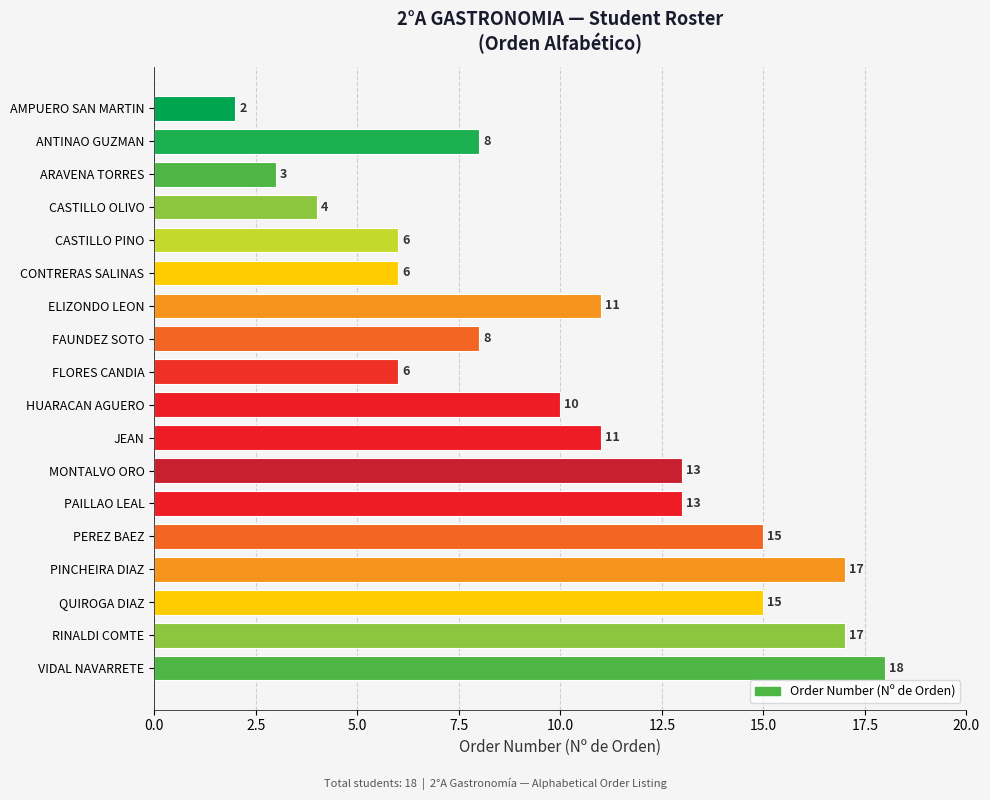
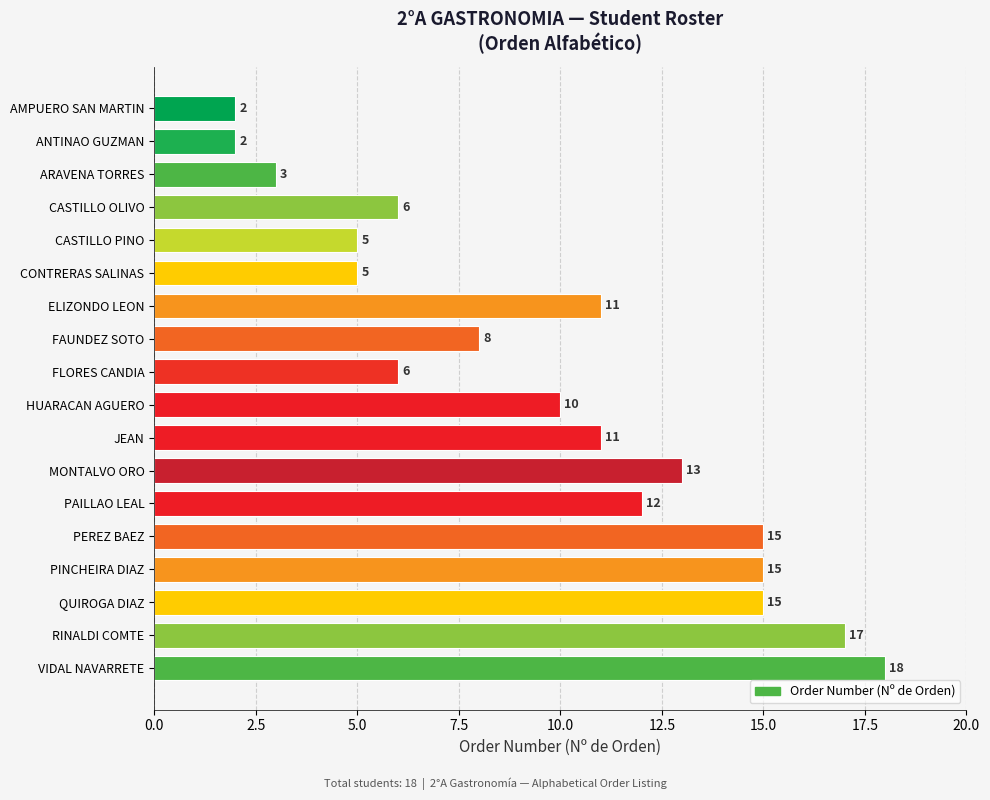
  {
    "AMPUERO SAN MARTIN": 2,
-   "ANTINAO GUZMAN": 8,
+   "ANTINAO GUZMAN": 2,
    "ARAVENA TORRES": 3,
-   "CASTILLO OLIVO": 4,
-   "CASTILLO PINO": 6,
-   "CONTRERAS SALINAS": 6,
+   "CASTILLO OLIVO": 6,
+   "CASTILLO PINO": 5,
+   "CONTRERAS SALINAS": 5,
    "ELIZONDO LEON": 11,
    "FAUNDEZ SOTO": 8,
    "FLORES CANDIA": 6,
    "HUARACAN AGUERO": 10,
    "JEAN": 11,
    "MONTALVO ORO": 13,
-   "PAILLAO LEAL": 13,
+   "PAILLAO LEAL": 12,
    "PEREZ BAEZ": 15,
-   "PINCHEIRA DIAZ": 17,
+   "PINCHEIRA DIAZ": 15,
    "QUIROGA DIAZ": 15,
    "RINALDI COMTE": 17,
    "VIDAL NAVARRETE": 18
  }
